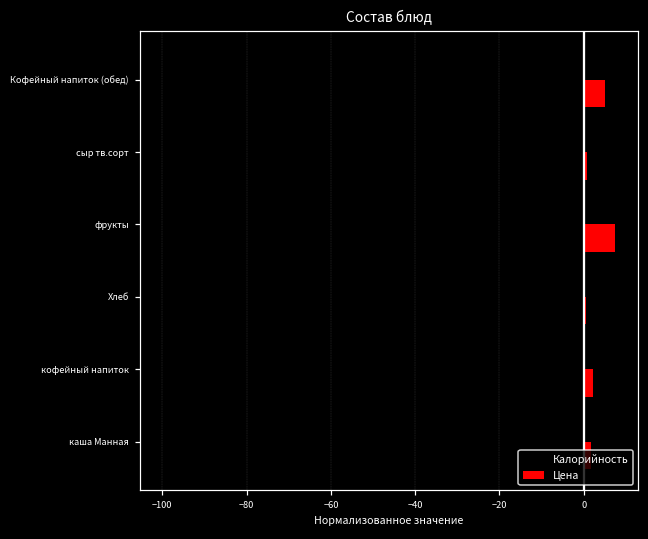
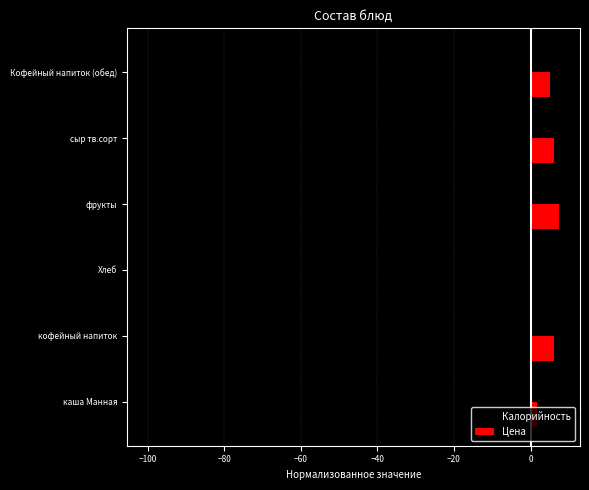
  {
    "Калорийность": {
      "Кофейный напиток (обед)": -32,
      "сыр тв.сорт": -33,
      "фрукты": -21,
      "Хлеб": -20,
      "кофейный напиток": -32,
      "каша Манная": -100
    },
    "Цена": {
      "Кофейный напиток (обед)": 5,
-     "сыр тв.сорт": 1,
+     "сыр тв.сорт": 6,
      "фрукты": 8,
-     "кофейный напиток": 2
+     "кофейный напиток": 6
    }
  }
